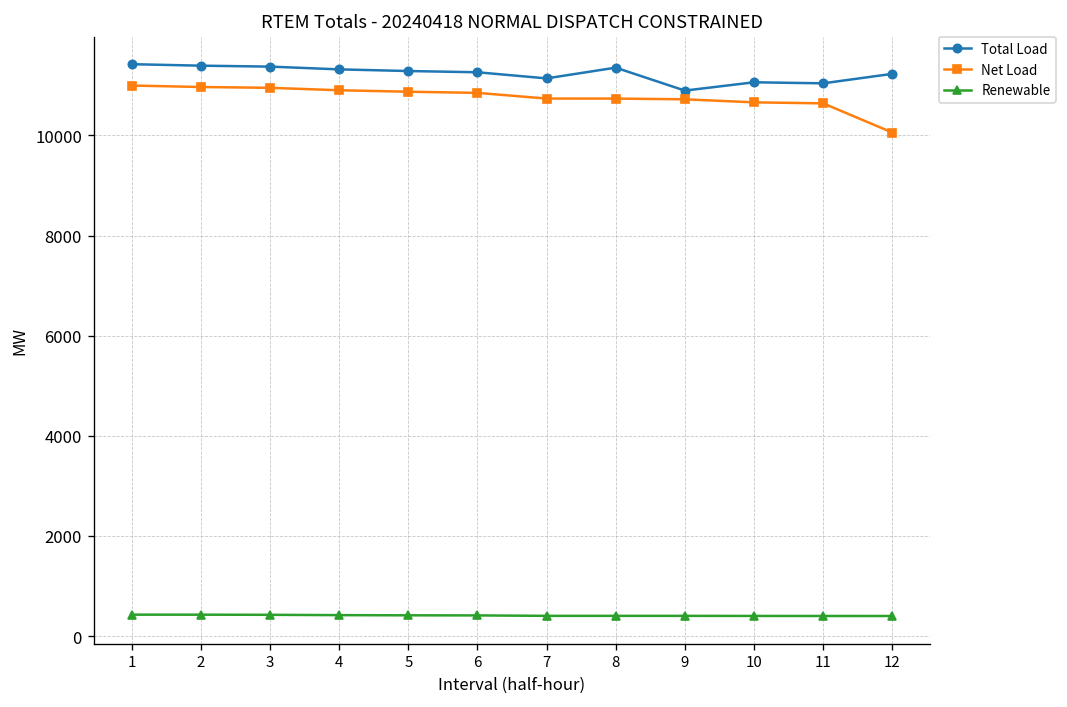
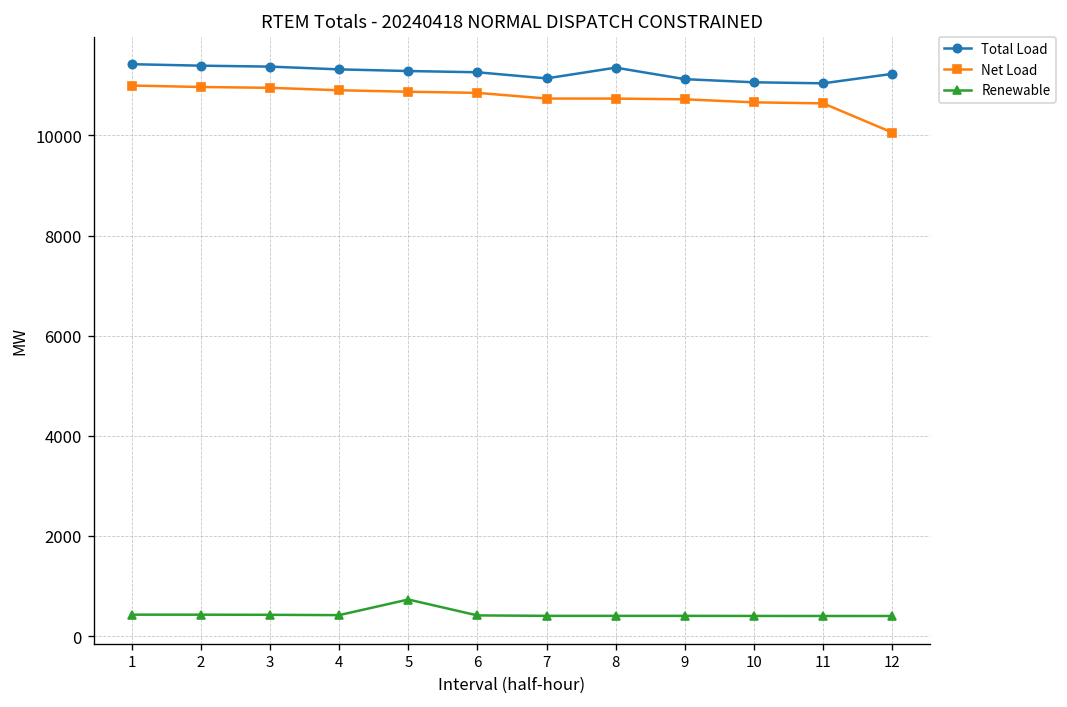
  {
    "Total Load": {
      "1": 11400,
      "2": 11400,
      "3": 11400,
      "4": 11300,
      "5": 11300,
      "6": 11300,
      "7": 11100,
      "8": 11400,
-     "9": 10900,
+     "9": 11100,
      "10": 11100,
      "11": 11000,
      "12": 11200
    },
    "Net Load": {
      "1": 11000,
      "2": 11000,
      "3": 11000,
      "4": 10900,
      "5": 10900,
      "6": 10900,
      "7": 10700,
      "8": 10700,
      "9": 10700,
      "10": 10700,
      "11": 10600,
      "12": 10100
    },
    "Renewable": {
      "1": 400,
      "2": 400,
      "3": 400,
      "4": 400,
-     "5": 400,
+     "5": 700,
      "6": 400,
      "7": 400,
      "8": 400,
      "9": 400,
      "10": 400,
      "11": 400,
      "12": 400
    }
  }
